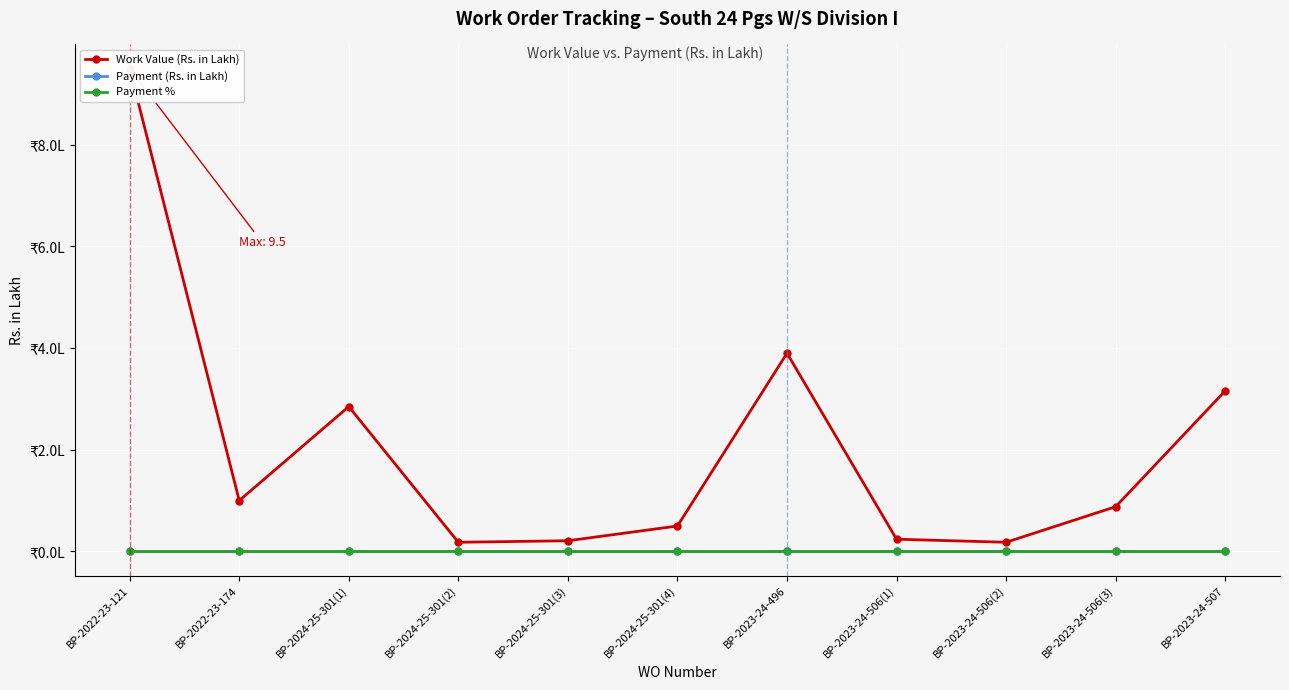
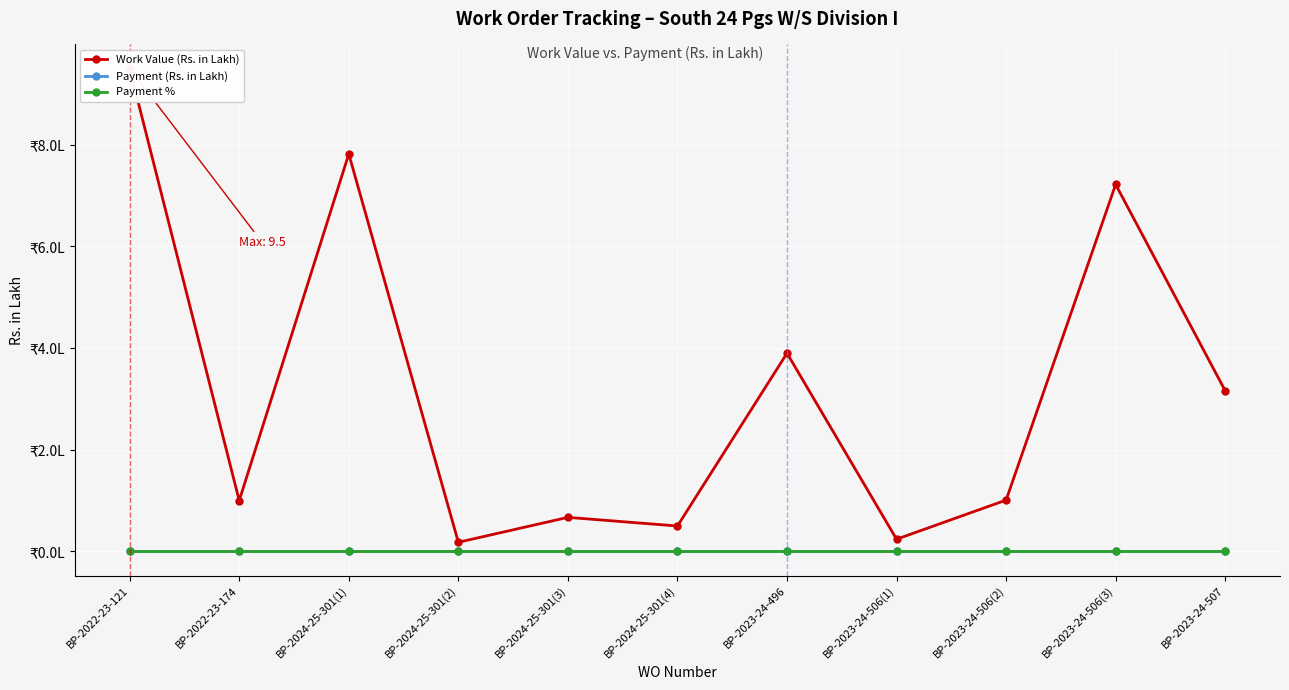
  {
    "Work Value (Rs. in Lakh)": {
      "BP-2022-23-174": "₹1.0L",
-     "BP-2024-25-301(1)": "₹2.9L",
+     "BP-2024-25-301(1)": "₹7.8L",
      "BP-2024-25-301(2)": "₹0.2L",
-     "BP-2024-25-301(3)": "₹0.2L",
+     "BP-2024-25-301(3)": "₹0.7L",
      "BP-2024-25-301(4)": "₹0.5L",
      "BP-2023-24-496": "₹3.9L",
      "BP-2023-24-506(1)": "₹0.2L",
-     "BP-2023-24-506(2)": "₹0.2L",
-     "BP-2023-24-506(3)": "₹0.9L",
+     "BP-2023-24-506(2)": "₹1.0L",
+     "BP-2023-24-506(3)": "₹7.2L",
      "BP-2023-24-507": "₹3.2L"
    },
    "Payment %": {
      "BP-2022-23-121": "₹0.0L",
      "BP-2022-23-174": "₹0.0L",
      "BP-2024-25-301(1)": "₹0.0L",
      "BP-2024-25-301(2)": "₹0.0L",
      "BP-2024-25-301(3)": "₹0.0L",
      "BP-2024-25-301(4)": "₹0.0L",
      "BP-2023-24-496": "₹0.0L",
      "BP-2023-24-506(1)": "₹0.0L",
      "BP-2023-24-506(2)": "₹0.0L",
      "BP-2023-24-506(3)": "₹0.0L",
      "BP-2023-24-507": "₹0.0L"
    }
  }
